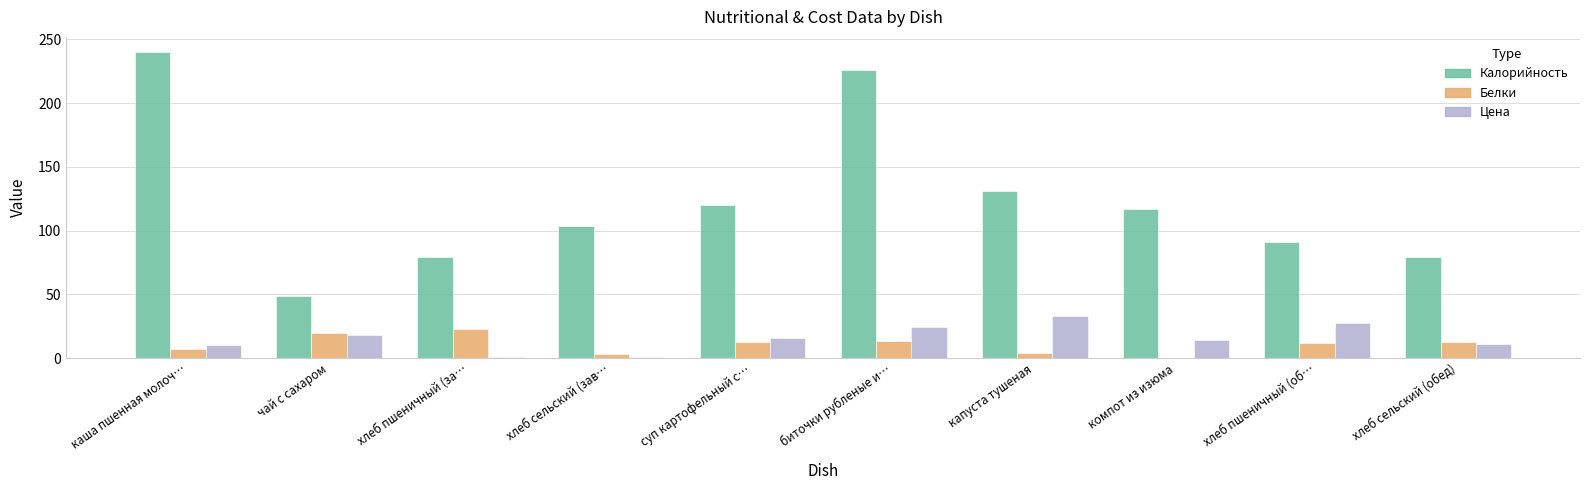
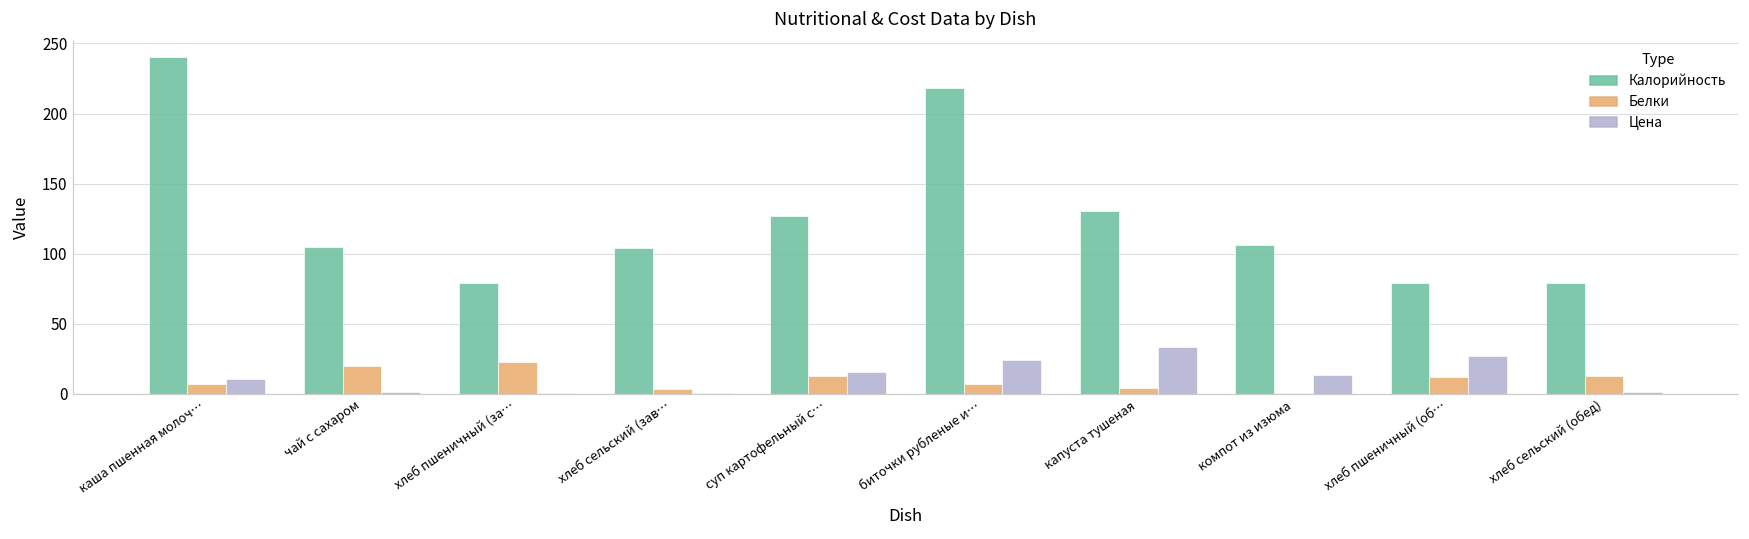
  {
    "Калорийность": {
      "каша пшенная молоч…": 240,
-     "чай с сахаром": 49,
+     "чай с сахаром": 105,
      "хлеб пшеничный (за…": 79,
      "хлеб сельский (зав…": 104,
-     "суп картофельный с…": 120,
-     "биточки рубленые и…": 226,
+     "суп картофельный с…": 127,
+     "биточки рубленые и…": 218,
      "капуста тушеная": 131,
-     "компот из изюма": 117,
-     "хлеб пшеничный (об…": 91,
+     "компот из изюма": 106,
+     "хлеб пшеничный (об…": 79,
      "хлеб сельский (обед)": 79
    },
    "Белки": {
      "каша пшенная молоч…": 7,
      "чай с сахаром": 20,
      "хлеб пшеничный (за…": 23,
      "хлеб сельский (зав…": 3,
      "суп картофельный с…": 13,
-     "биточки рубленые и…": 13,
+     "биточки рубленые и…": 7,
      "капуста тушеная": 4,
      "хлеб пшеничный (об…": 12,
      "хлеб сельский (обед)": 13
    },
    "Цена": {
      "каша пшенная молоч…": 11,
-     "чай с сахаром": 18,
+     "чай с сахаром": 1,
      "суп картофельный с…": 16,
      "биточки рубленые и…": 24,
      "капуста тушеная": 33,
      "компот из изюма": 14,
      "хлеб пшеничный (об…": 27,
-     "хлеб сельский (обед)": 11
+     "хлеб сельский (обед)": 1
    }
  }
